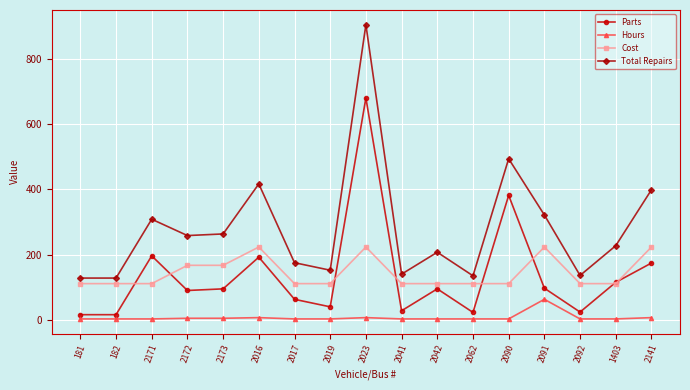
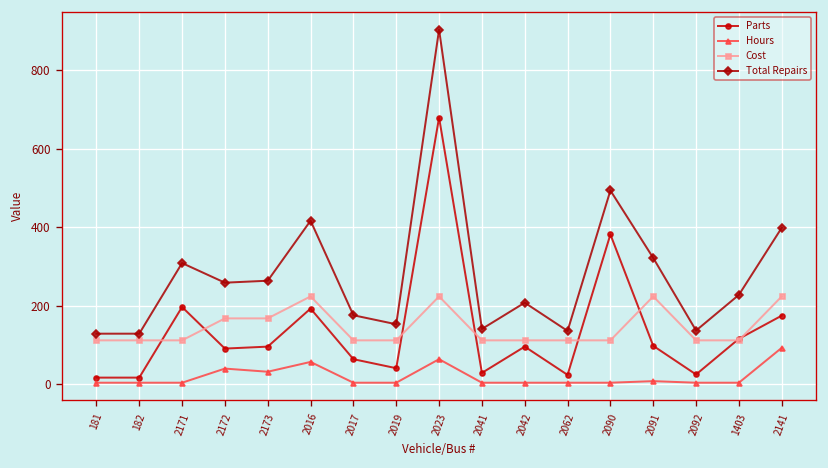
  {
    "Hours": {
      "181": 0,
      "182": 0,
      "2171": 0,
-     "2172": 10,
-     "2173": 10,
-     "2016": 10,
+     "2172": 40,
+     "2173": 30,
+     "2016": 60,
      "2017": 0,
      "2019": 0,
-     "2023": 10,
+     "2023": 60,
      "2041": 0,
      "2042": 0,
      "2062": 0,
      "2090": 0,
-     "2091": 60,
+     "2091": 10,
      "2092": 0,
      "1403": 0,
-     "2141": 10
+     "2141": 90
    },
    "Cost": {
      "181": 110,
      "182": 110,
      "2171": 110,
      "2172": 170,
      "2173": 170,
      "2016": 220,
      "2017": 110,
      "2019": 110,
      "2023": 220,
      "2041": 110,
      "2042": 110,
      "2062": 110,
      "2090": 110,
      "2091": 220,
      "2092": 110,
      "2141": 220
    }
  }
